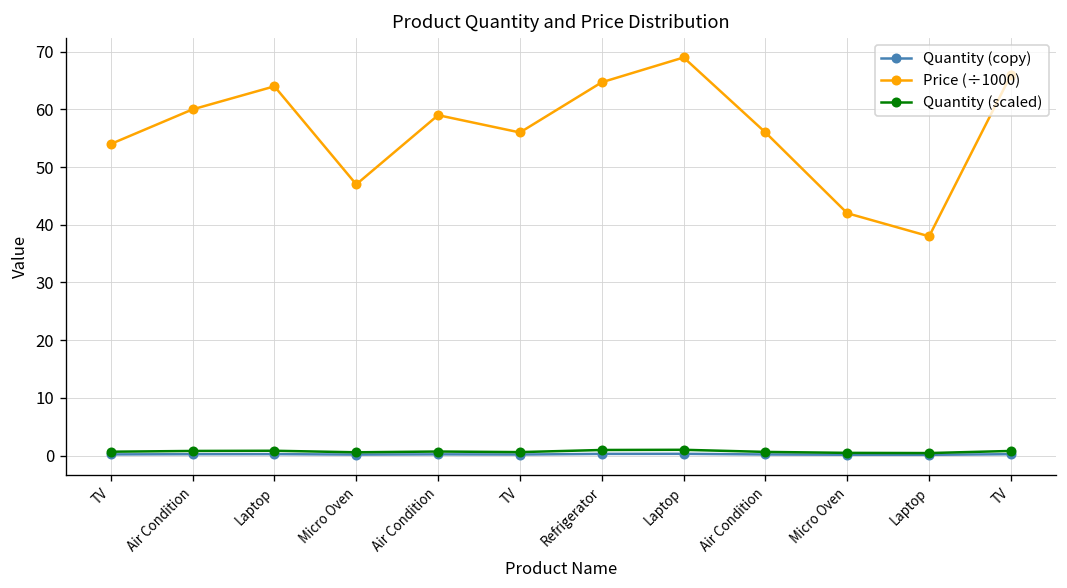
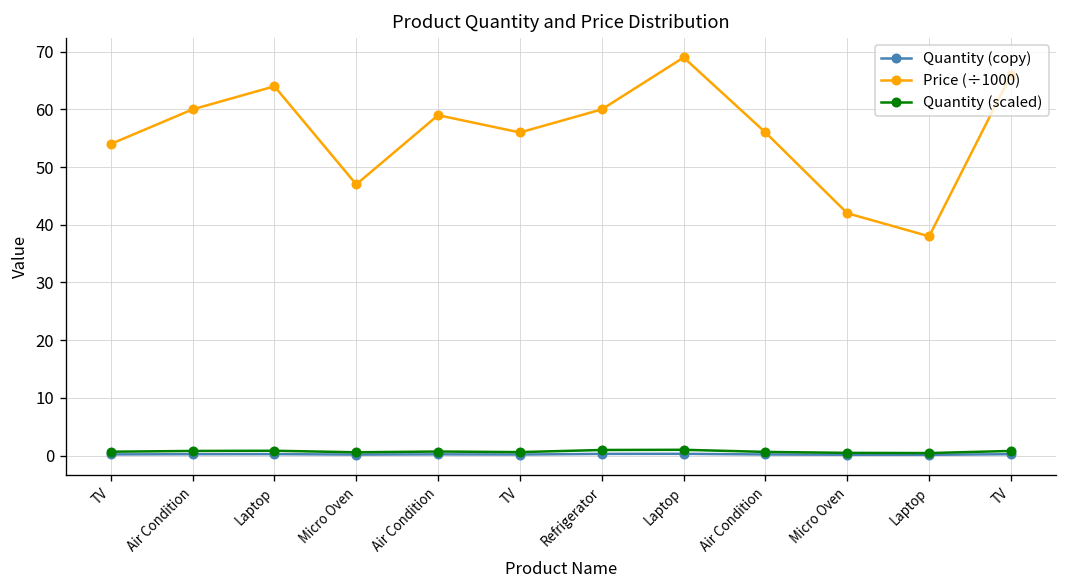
  {
    "Quantity (copy)": {
      "Refrigerator": 0
    },
    "Price (÷1000)": {
-     "Refrigerator": 65
+     "Refrigerator": 60
    },
    "Quantity (scaled)": {
      "Refrigerator": 1
    }
  }
